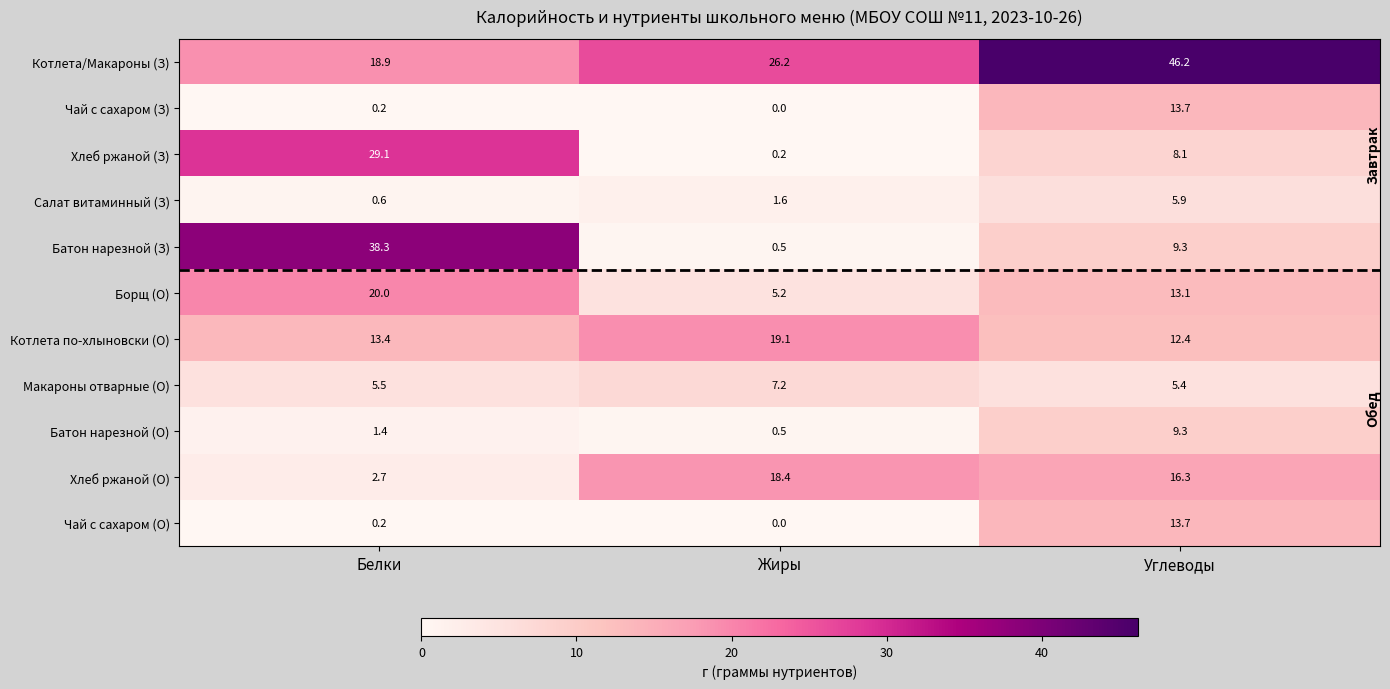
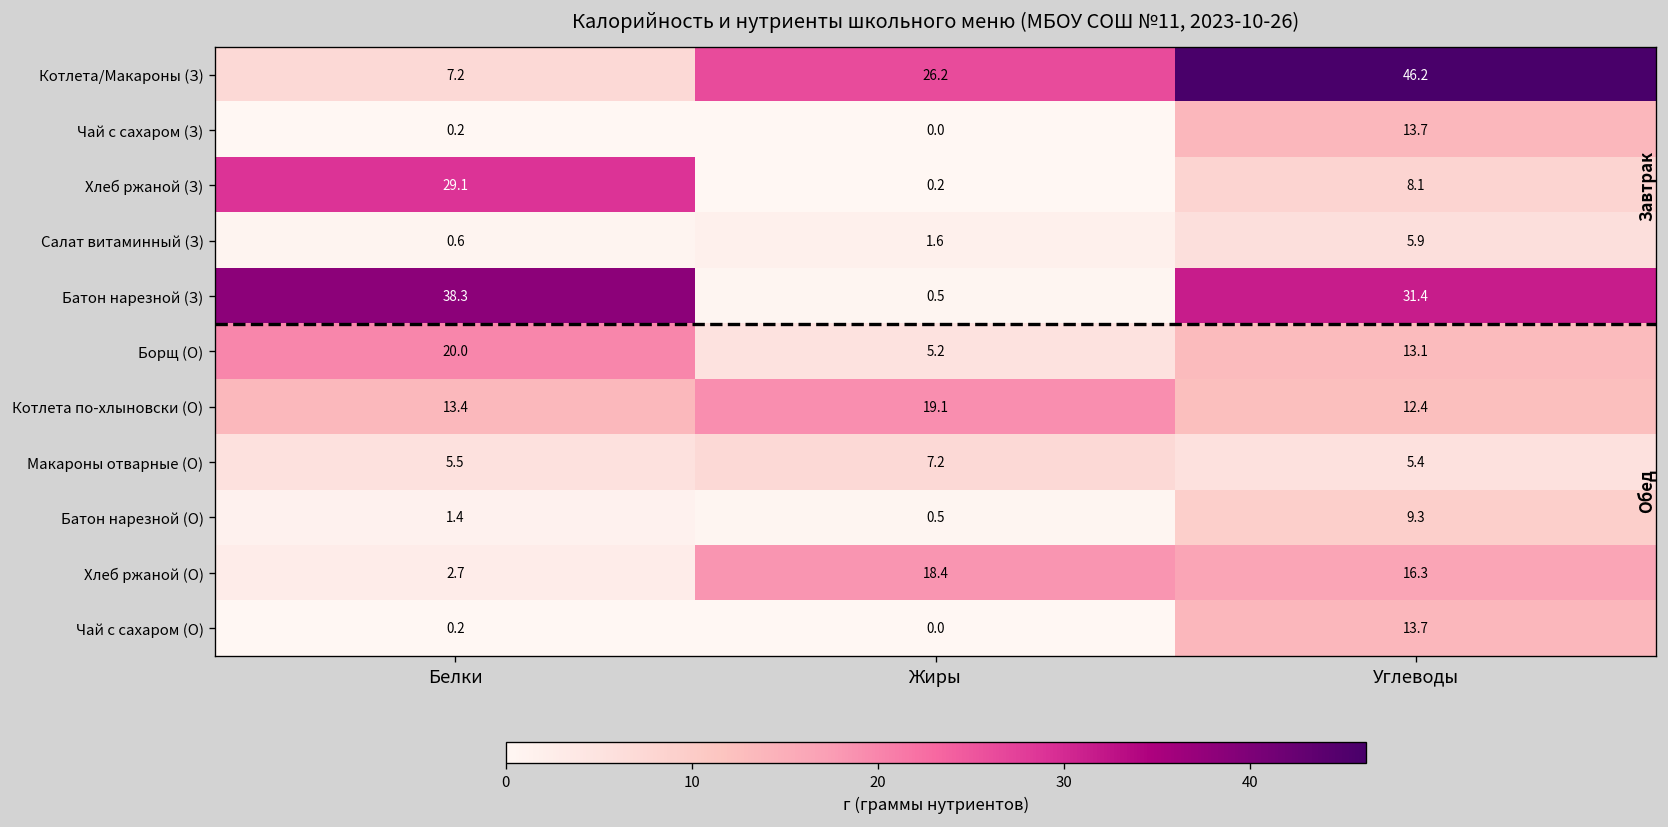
  {
    "Котлета/Макароны (З)": {
-     "Белки": 18.9,
+     "Белки": 7.2,
      "Жиры": 26.2,
      "Углеводы": 46.2
    },
    "Чай с сахаром (З)": {
      "Белки": 0.2,
      "Жиры": 0.0,
      "Углеводы": 13.7
    },
    "Хлеб ржаной (З)": {
      "Белки": 29.1,
      "Жиры": 0.2
    },
    "Салат витаминный (З)": {
      "Белки": 0.6,
      "Жиры": 1.6,
      "Углеводы": 5.9
    },
    "Батон нарезной (З)": {
      "Белки": 38.3,
      "Жиры": 0.5,
-     "Углеводы": 9.3
+     "Углеводы": 31.4
    },
    "Борщ (О)": {
      "Белки": 20.0,
      "Жиры": 5.2,
      "Углеводы": 13.1
    },
    "Котлета по-хлыновски (О)": {
      "Белки": 13.4,
      "Жиры": 19.1,
      "Углеводы": 12.4
    },
    "Макароны отварные (О)": {
      "Белки": 5.5,
      "Жиры": 7.2
    },
    "Батон нарезной (О)": {
      "Белки": 1.4,
      "Жиры": 0.5
    },
    "Хлеб ржаной (О)": {
      "Белки": 2.7,
      "Жиры": 18.4,
      "Углеводы": 16.3
    },
    "Чай с сахаром (О)": {
      "Белки": 0.2,
      "Жиры": 0.0,
      "Углеводы": 13.7
    }
  }
